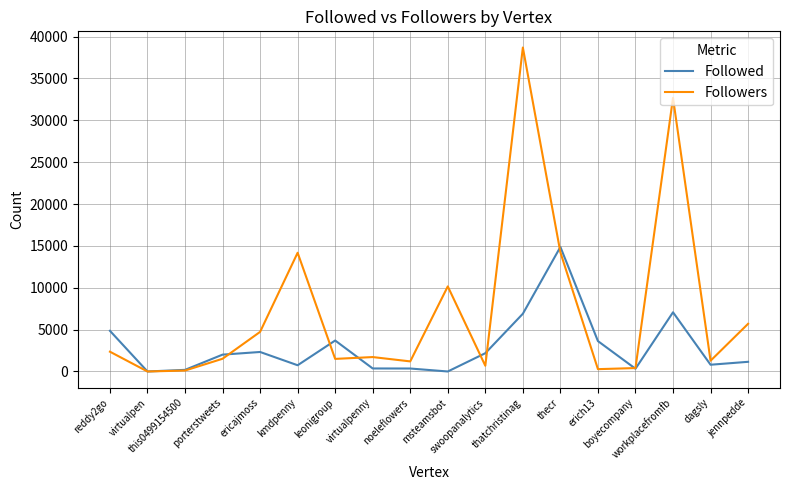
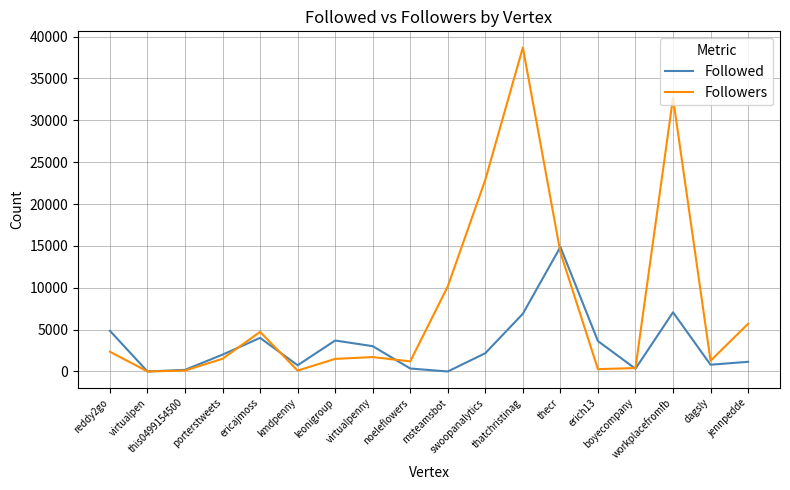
  {
    "Followed": {
      "reddy2go": 5000,
      "porterstweets": 2000,
-     "ericajmoss": 2000,
+     "ericajmoss": 4000,
      "kmdpenny": 1000,
      "leonigroup": 4000,
-     "virtualpenny": 0,
+     "virtualpenny": 3000,
      "noeleflowers": 0,
      "msteamsbot": 0,
      "swoopanalytics": 2000,
      "thatchristinag": 7000,
      "thecr": 15000,
      "erich13": 4000,
      "workplacefromfb": 7000,
      "dagsly": 1000,
      "jennpedde": 1000
    },
    "Followers": {
      "reddy2go": 2000,
      "porterstweets": 2000,
      "ericajmoss": 5000,
-     "kmdpenny": 14000,
+     "kmdpenny": 0,
      "leonigroup": 2000,
      "virtualpenny": 2000,
      "noeleflowers": 1000,
      "msteamsbot": 10000,
-     "swoopanalytics": 1000,
+     "swoopanalytics": 23000,
      "thatchristinag": 39000,
      "thecr": 14000,
      "erich13": 0,
      "dagsly": 1000,
      "jennpedde": 6000
    }
  }
